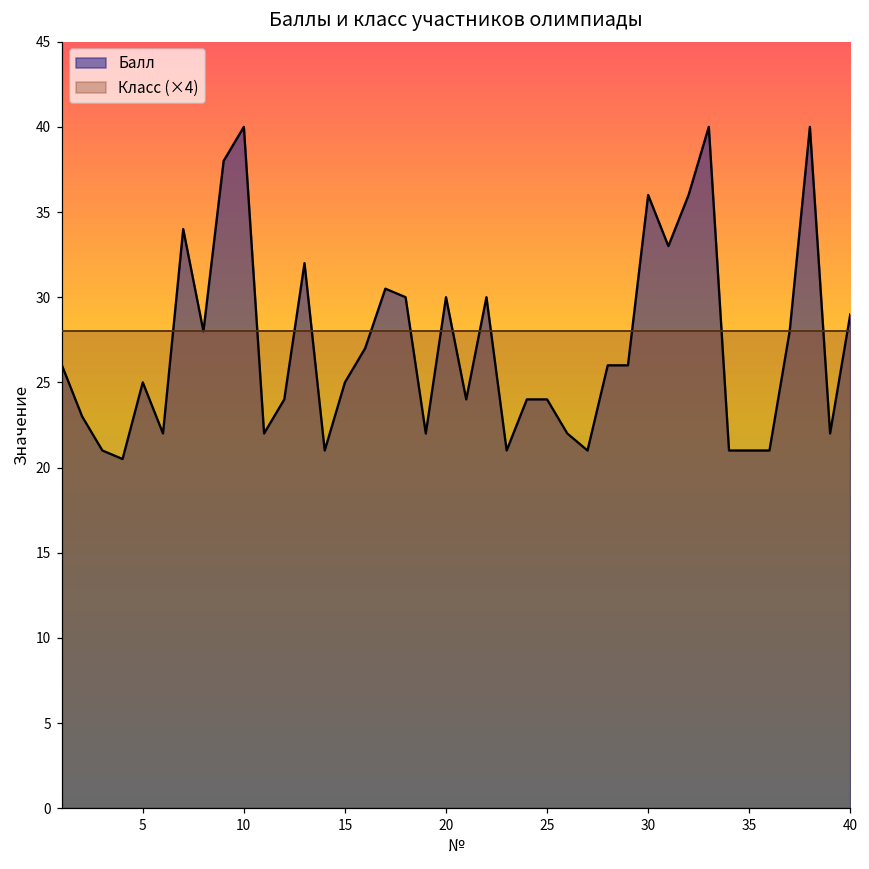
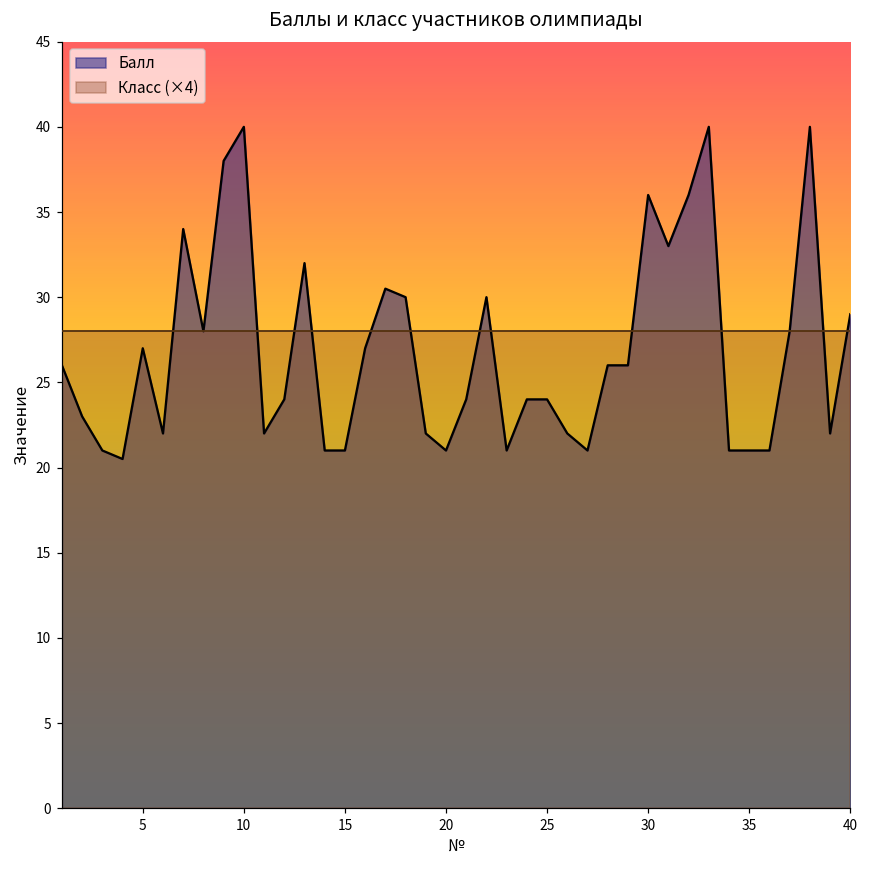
  {
    "Балл": {
-     "5": 25,
+     "5": 27,
      "10": 40,
-     "15": 25,
-     "20": 30,
+     "15": 21,
+     "20": 21,
      "25": 24,
      "30": 36,
      "35": 21,
      "40": 29
    },
    "Класс (×4)": {
      "5": 28,
      "10": 28,
      "15": 28,
      "20": 28,
      "25": 28,
      "30": 28,
      "35": 28,
      "40": 28
    }
  }
